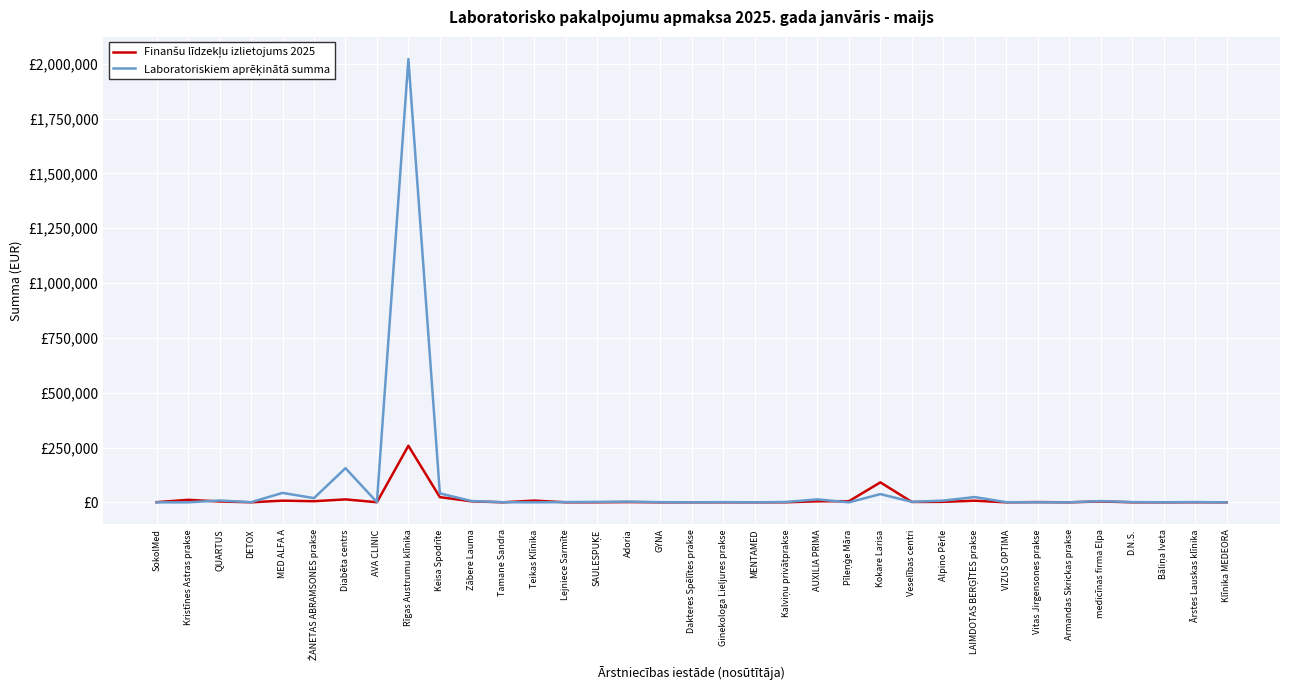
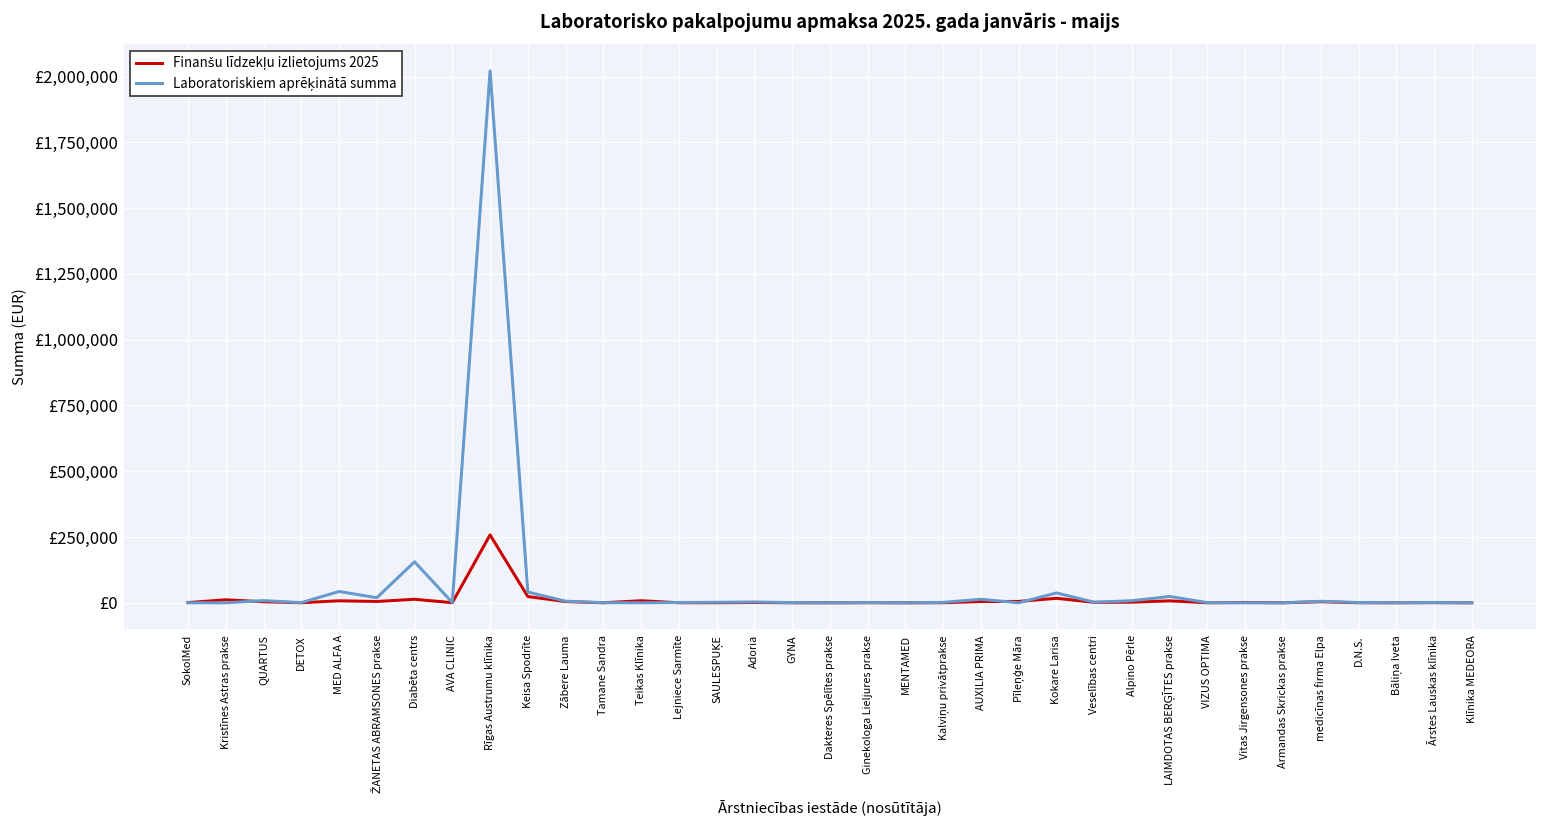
  {
    "Finanšu līdzekļu izlietojums 2025": {
      "MED ALFA A": "£10,000",
      "ŽANETAS ABRAMSONES prakse": "£0",
      "Diabēta centrs": "£10,000",
      "Rīgas Austrumu klīnika": "£260,000",
      "Keisa Spodrīte": "£20,000",
-     "Kokare Larisa": "£90,000",
+     "Kokare Larisa": "£20,000",
      "LAIMDOTAS BERĢĪTES prakse": "£10,000"
    },
    "Laboratoriskiem aprēķinātā summa": {
      "MED ALFA A": "£40,000",
      "ŽANETAS ABRAMSONES prakse": "£20,000",
      "Diabēta centrs": "£160,000",
      "Rīgas Austrumu klīnika": "£2,020,000",
      "Keisa Spodrīte": "£40,000",
      "Kokare Larisa": "£40,000",
      "LAIMDOTAS BERĢĪTES prakse": "£20,000"
    }
  }
